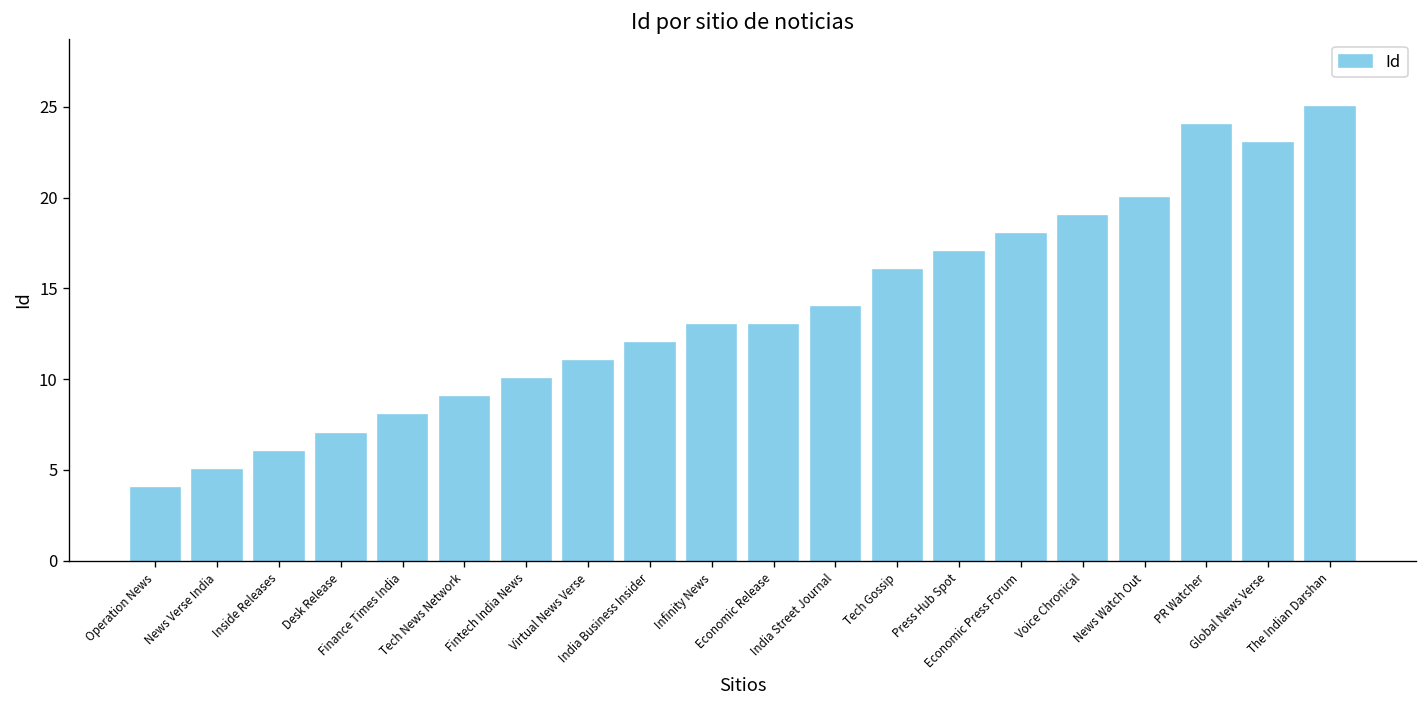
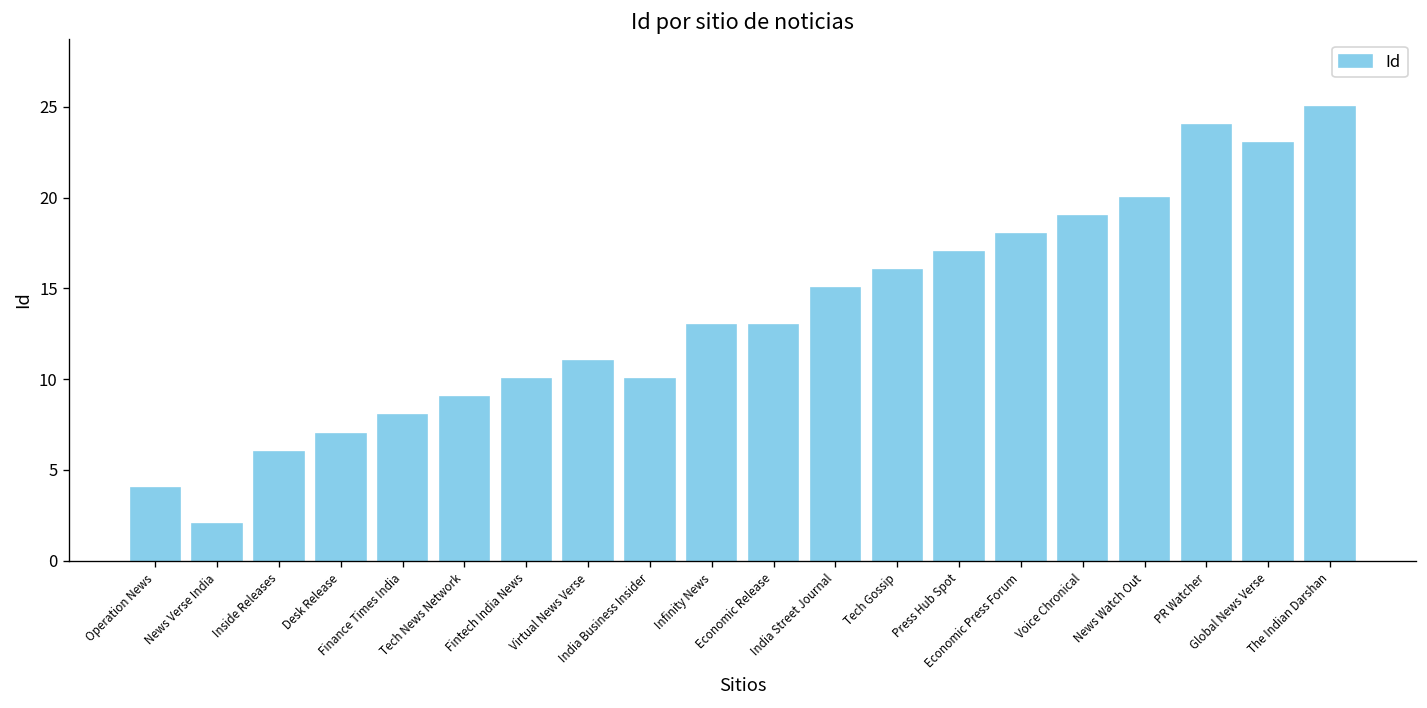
  {
    "Operation News": 4,
-   "News Verse India": 5,
+   "News Verse India": 2,
    "Inside Releases": 6,
    "Desk Release": 7,
    "Finance Times India": 8,
    "Tech News Network": 9,
    "Fintech India News": 10,
    "Virtual News Verse": 11,
-   "India Business Insider": 12,
+   "India Business Insider": 10,
    "Infinity News": 13,
    "Economic Release": 13,
-   "India Street Journal": 14,
+   "India Street Journal": 15,
    "Tech Gossip": 16,
    "Press Hub Spot": 17,
    "Economic Press Forum": 18,
    "Voice Chronical": 19,
    "News Watch Out": 20,
    "PR Watcher": 24,
    "Global News Verse": 23,
    "The Indian Darshan": 25
  }
